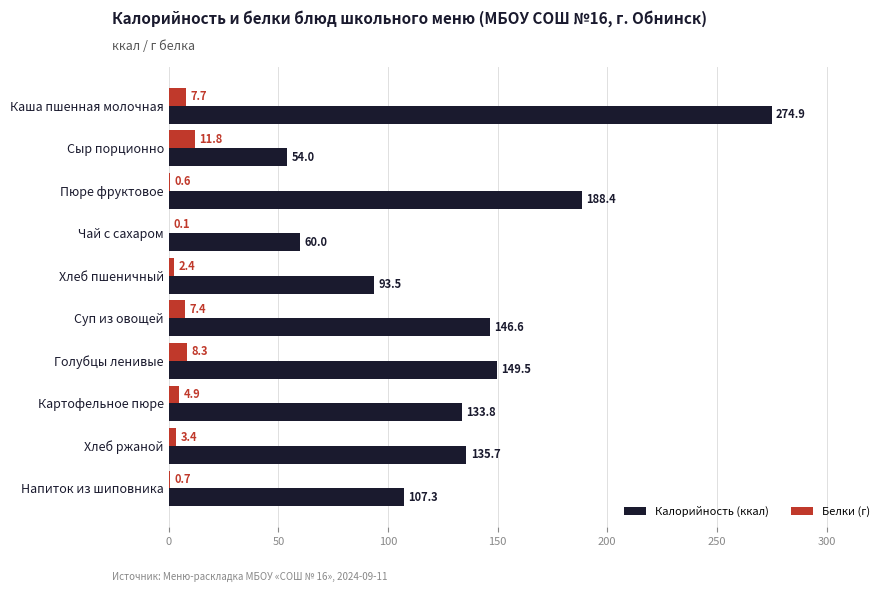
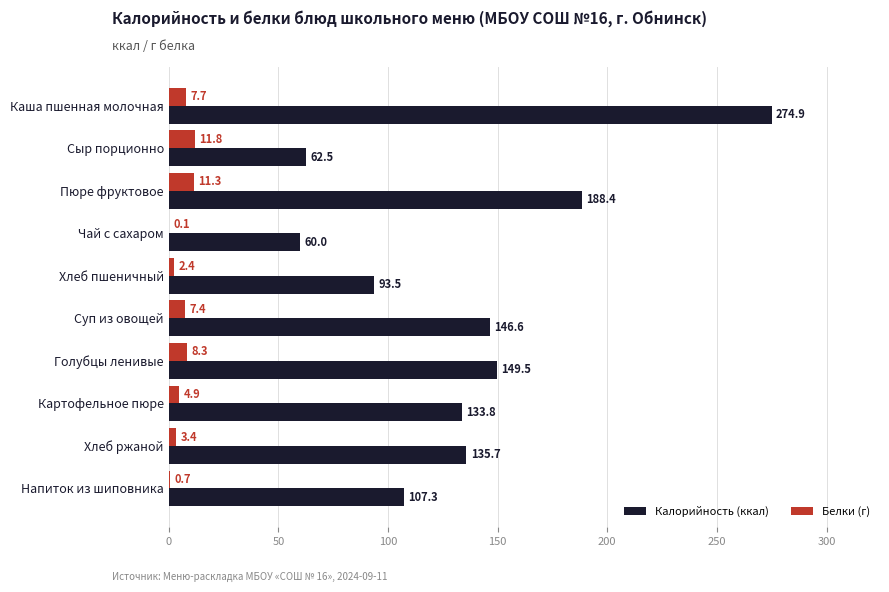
  {
    "Калорийность (ккал)": {
      "Каша пшенная молочная": 274.9,
-     "Сыр порционно": 54.0,
+     "Сыр порционно": 62.5,
      "Пюре фруктовое": 188.4,
      "Чай с сахаром": 60.0,
      "Хлеб пшеничный": 93.5,
      "Суп из овощей": 146.6,
      "Голубцы ленивые": 149.5,
      "Картофельное пюре": 133.8,
      "Хлеб ржаной": 135.7,
      "Напиток из шиповника": 107.3
    },
    "Белки (г)": {
      "Каша пшенная молочная": 7.7,
      "Сыр порционно": 11.8,
-     "Пюре фруктовое": 0.6,
+     "Пюре фруктовое": 11.3,
      "Чай с сахаром": 0.1,
      "Хлеб пшеничный": 2.4,
      "Суп из овощей": 7.4,
      "Голубцы ленивые": 8.3,
      "Картофельное пюре": 4.9,
      "Хлеб ржаной": 3.4,
      "Напиток из шиповника": 0.7
    }
  }
